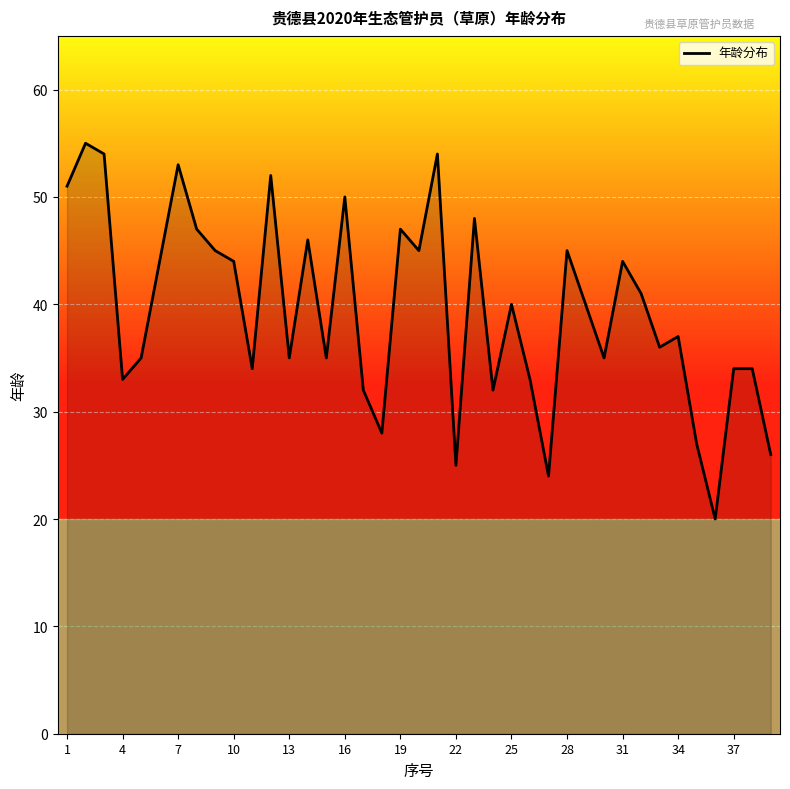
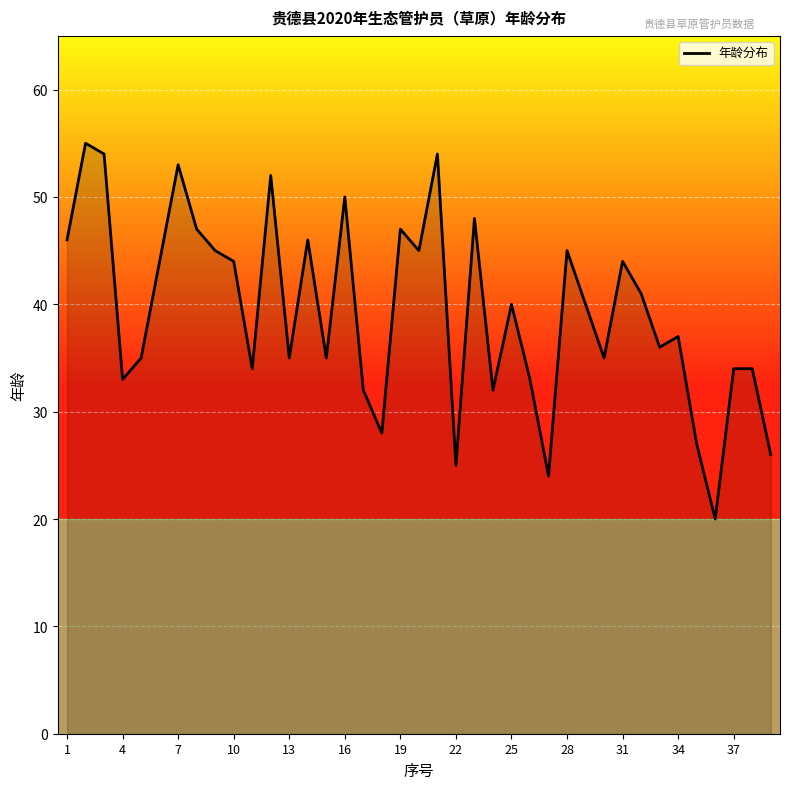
  {
-   "1": 51,
+   "1": 46,
    "4": 33,
    "7": 53,
    "10": 44,
    "13": 35,
    "16": 50,
    "19": 47,
    "22": 25,
    "25": 40,
    "28": 45,
    "31": 44,
    "34": 37,
    "37": 34
  }
